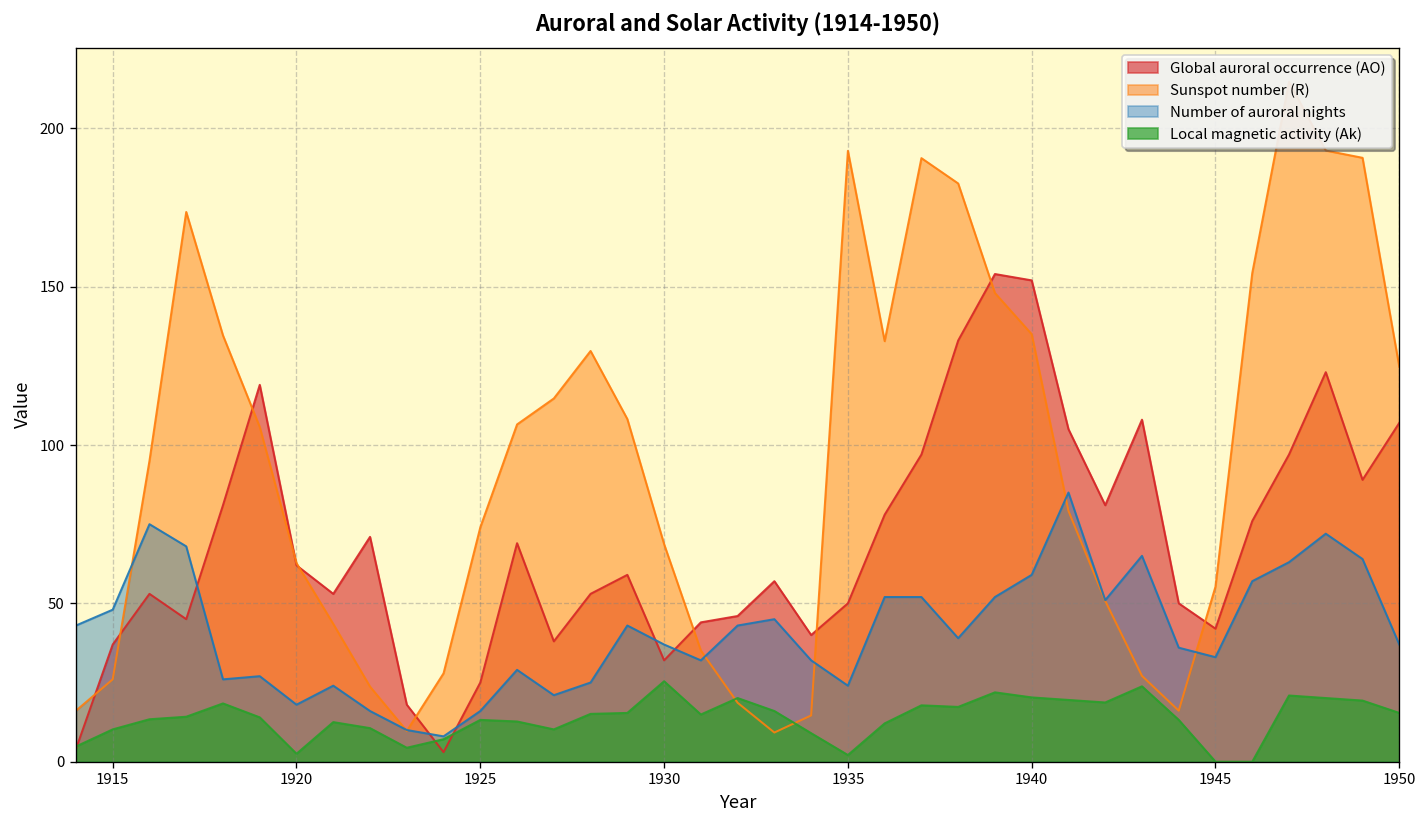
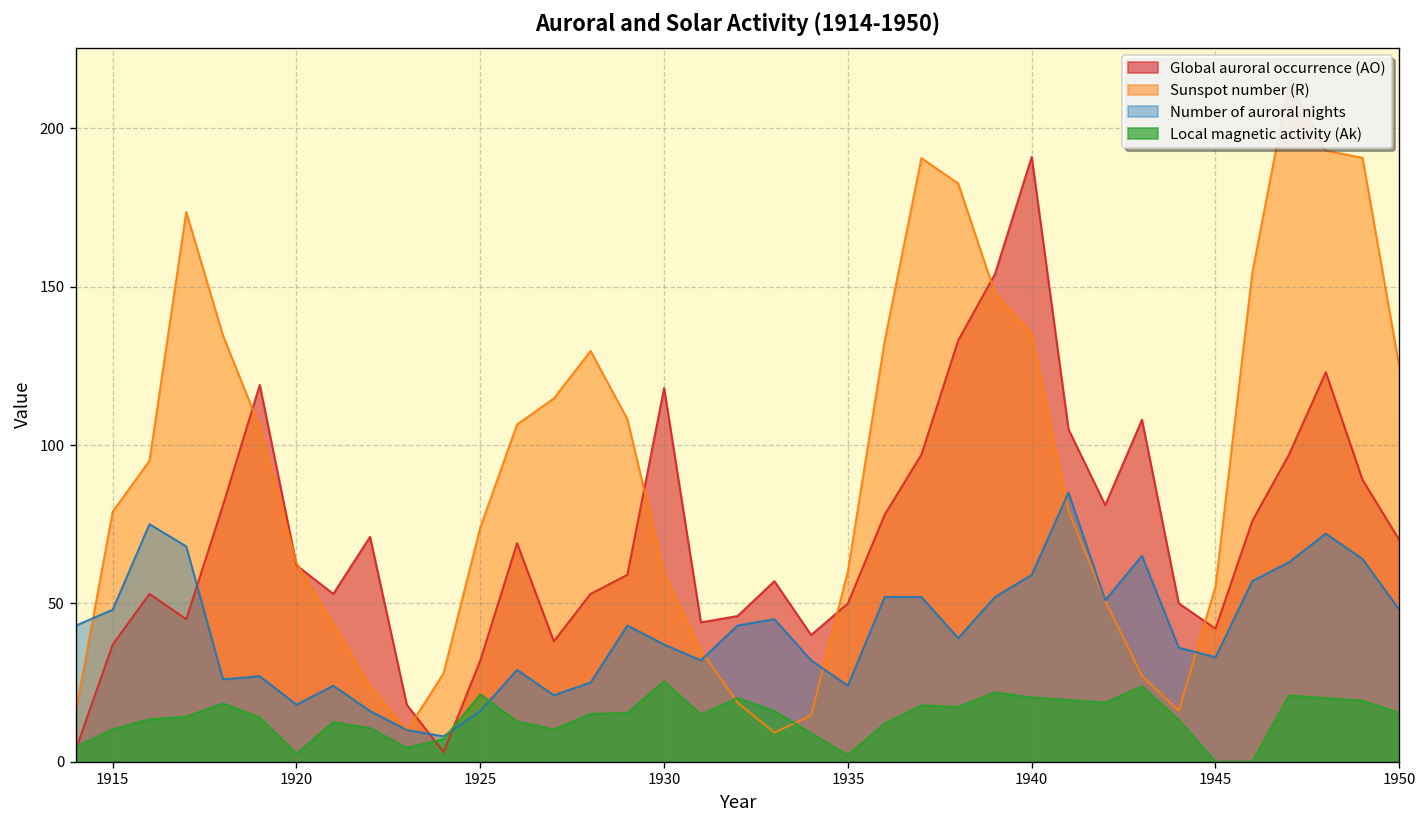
  {
    "Global auroral occurrence (AO)": {
      "1915": 37,
-     "1925": 25,
-     "1930": 32,
+     "1925": 32,
+     "1930": 118,
      "1935": 50,
-     "1940": 152,
+     "1940": 191,
      "1945": 42,
-     "1950": 107
+     "1950": 70
    },
    "Sunspot number (R)": {
-     "1915": 26,
+     "1915": 79,
      "1925": 74,
-     "1930": 69,
-     "1935": 193,
+     "1930": 59,
+     "1935": 60,
      "1940": 135,
      "1945": 55,
      "1950": 125
    },
    "Number of auroral nights": {
      "1915": 48,
      "1920": 18,
      "1925": 16,
      "1930": 37,
      "1935": 24,
      "1940": 59,
      "1945": 33,
-     "1950": 37
+     "1950": 48
    },
    "Local magnetic activity (Ak)": {
      "1915": 10,
      "1920": 3,
-     "1925": 13,
+     "1925": 21,
      "1930": 25,
      "1935": 2,
      "1940": 20,
      "1945": 0,
      "1950": 15
    }
  }
